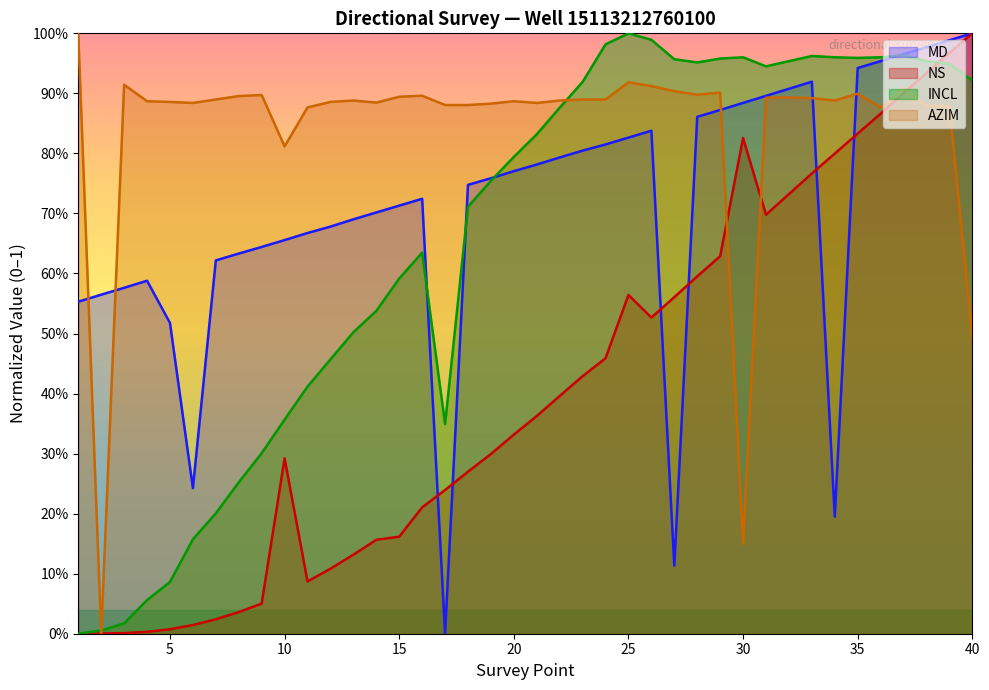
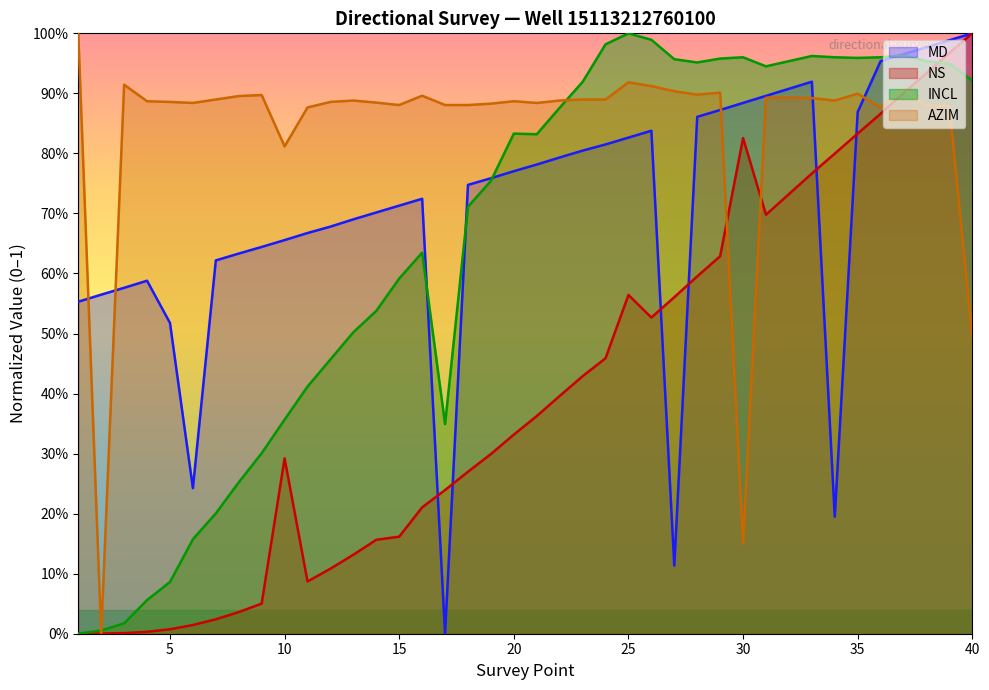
  {
    "MD": {
      "5": "52%",
      "10": "66%",
      "15": "71%",
      "20": "77%",
      "25": "83%",
      "30": "88%",
-     "35": "94%"
+     "35": "87%"
    },
    "NS": {
      "10": "29%",
      "15": "16%",
      "20": "33%",
      "25": "56%",
      "30": "83%",
      "35": "83%"
    },
    "INCL": {
      "5": "9%",
      "10": "36%",
      "15": "59%",
-     "20": "79%",
+     "20": "83%",
      "25": "100%",
      "30": "96%",
      "35": "96%",
      "40": "92%"
    },
    "AZIM": {
      "5": "89%",
      "10": "81%",
-     "15": "89%",
+     "15": "88%",
      "20": "89%",
      "25": "92%",
      "30": "15%",
      "35": "90%",
      "40": "49%"
    }
  }
